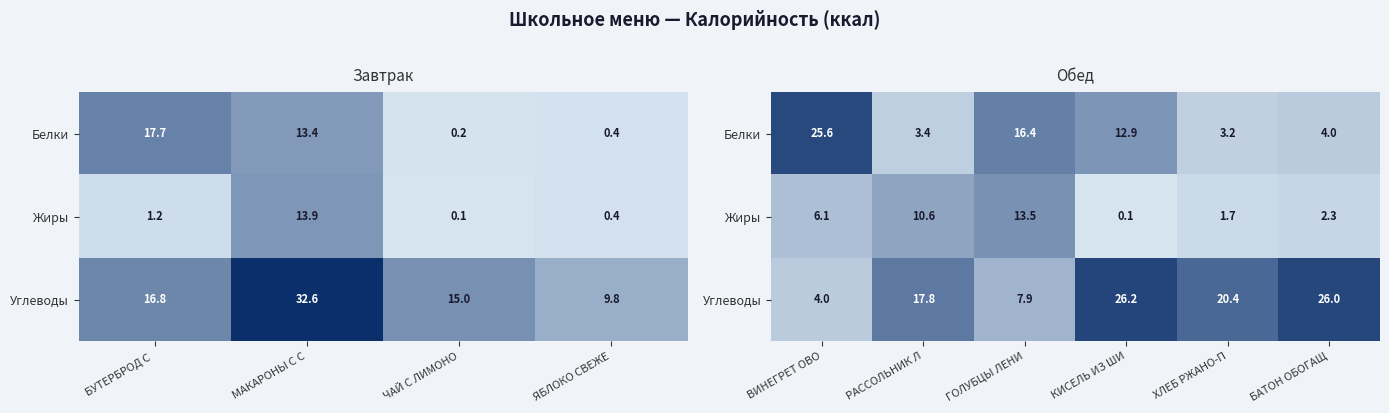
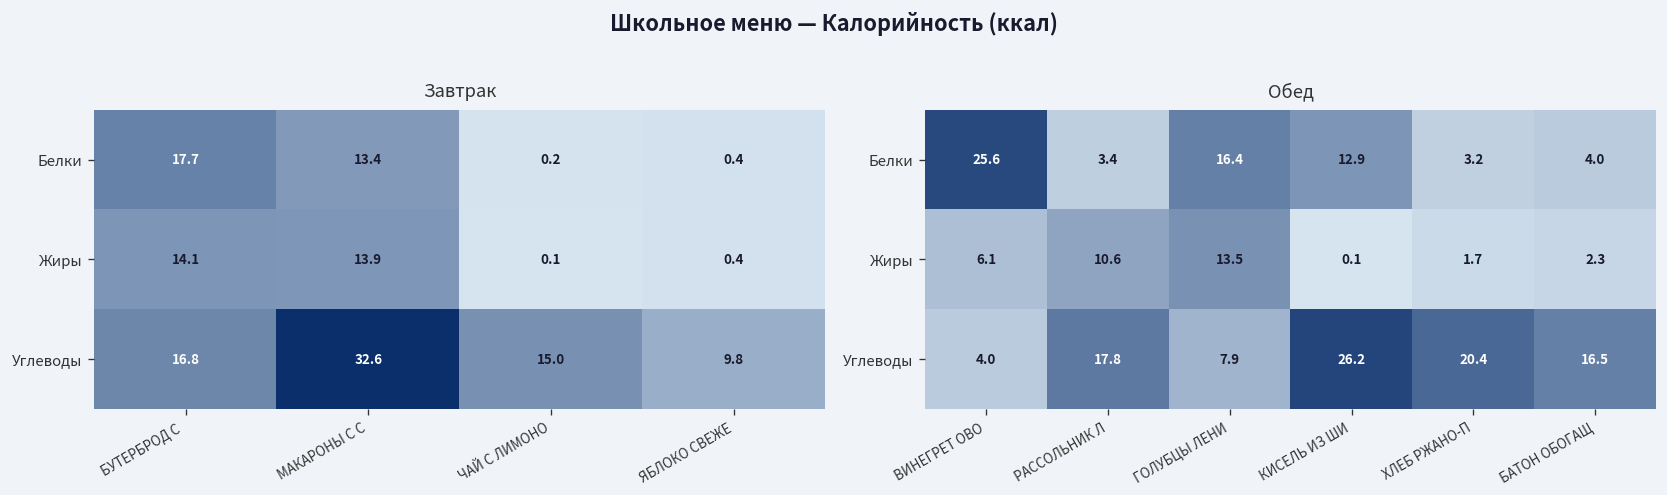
  {
    "Завтрак": {
      "Белки": {
        "БУТЕРБРОД С": 17.7,
        "МАКАРОНЫ С С": 13.4,
        "ЧАЙ С ЛИМОНО": 0.2,
        "ЯБЛОКО СВЕЖЕ": 0.4
      },
      "Жиры": {
-       "БУТЕРБРОД С": 1.2,
+       "БУТЕРБРОД С": 14.1,
        "МАКАРОНЫ С С": 13.9,
        "ЧАЙ С ЛИМОНО": 0.1,
        "ЯБЛОКО СВЕЖЕ": 0.4
      },
      "Углеводы": {
        "БУТЕРБРОД С": 16.8,
        "МАКАРОНЫ С С": 32.6,
        "ЧАЙ С ЛИМОНО": 15.0,
        "ЯБЛОКО СВЕЖЕ": 9.8
      }
    },
    "Обед": {
      "Белки": {
        "ВИНЕГРЕТ ОВО": 25.6,
        "РАССОЛЬНИК Л": 3.4,
        "ГОЛУБЦЫ ЛЕНИ": 16.4,
        "КИСЕЛЬ ИЗ ШИ": 12.9,
        "ХЛЕБ РЖАНО-П": 3.2,
        "БАТОН ОБОГАЩ": 4.0
      },
      "Жиры": {
        "ВИНЕГРЕТ ОВО": 6.1,
        "РАССОЛЬНИК Л": 10.6,
        "ГОЛУБЦЫ ЛЕНИ": 13.5,
        "КИСЕЛЬ ИЗ ШИ": 0.1,
        "ХЛЕБ РЖАНО-П": 1.7,
        "БАТОН ОБОГАЩ": 2.3
      },
      "Углеводы": {
        "ВИНЕГРЕТ ОВО": 4.0,
        "РАССОЛЬНИК Л": 17.8,
        "ГОЛУБЦЫ ЛЕНИ": 7.9,
        "КИСЕЛЬ ИЗ ШИ": 26.2,
        "ХЛЕБ РЖАНО-П": 20.4,
-       "БАТОН ОБОГАЩ": 26.0
+       "БАТОН ОБОГАЩ": 16.5
      }
    }
  }
